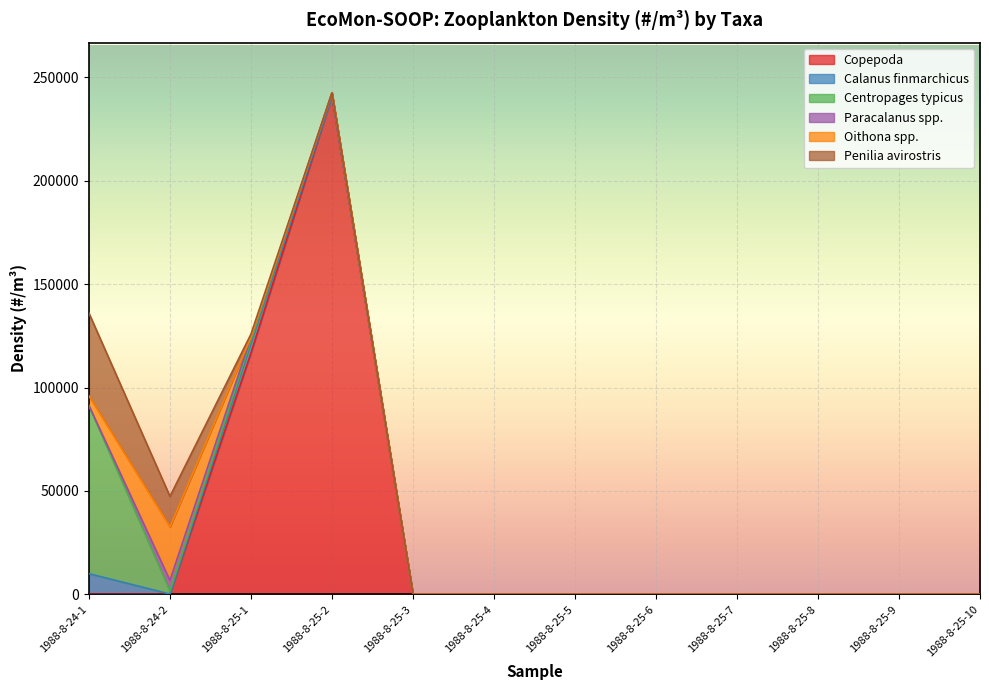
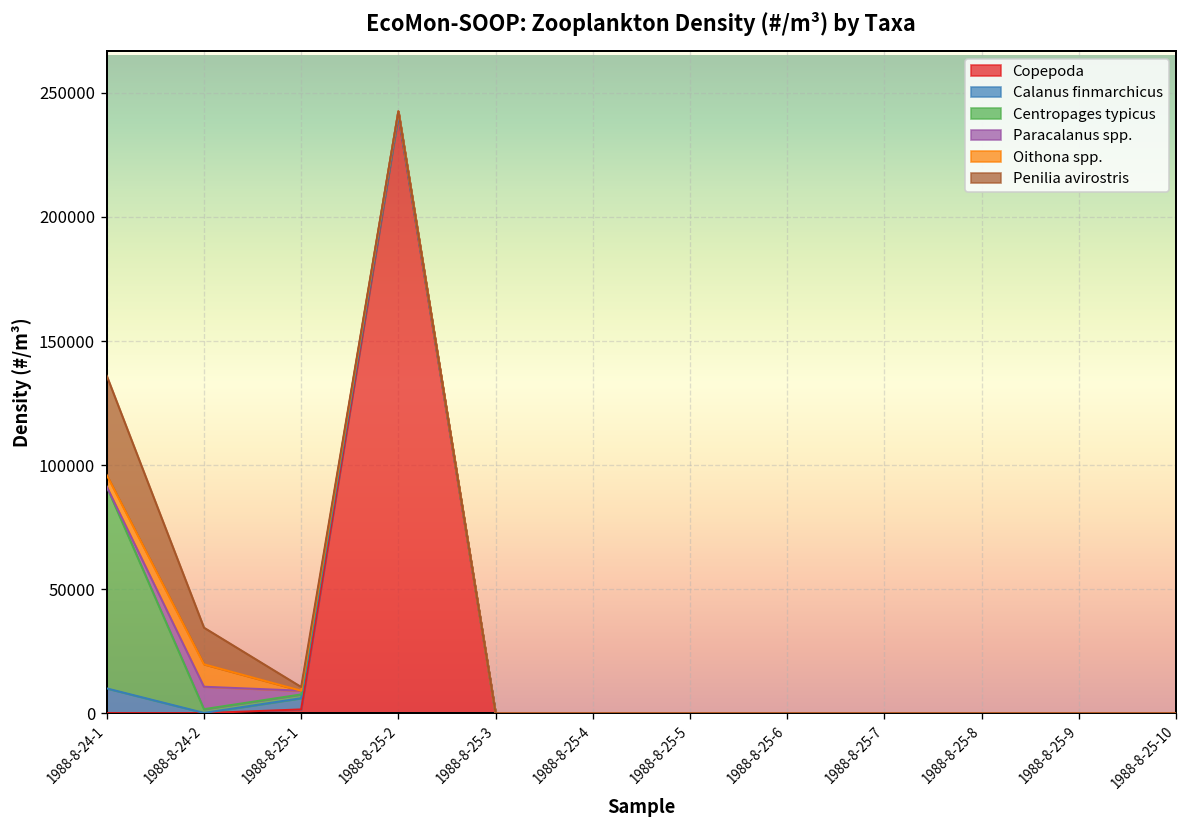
  {
    "Copepoda": {
      "1988-8-24-1": 0,
-     "1988-8-25-1": 117000
+     "1988-8-25-1": 2000
    },
    "Calanus finmarchicus": {
      "1988-8-24-1": 10000,
      "1988-8-25-1": 5000
    },
    "Centropages typicus": {
      "1988-8-24-2": 2000,
      "1988-8-25-1": 2000
    },
    "Paracalanus spp.": {
-     "1988-8-24-2": 5000
+     "1988-8-24-2": 9000
    },
    "Oithona spp.": {
      "1988-8-24-1": 5000,
-     "1988-8-24-2": 26000
+     "1988-8-24-2": 9000
    },
    "Penilia avirostris": {
      "1988-8-24-1": 40000,
      "1988-8-24-2": 15000,
      "1988-8-25-1": 2000
    }
  }
